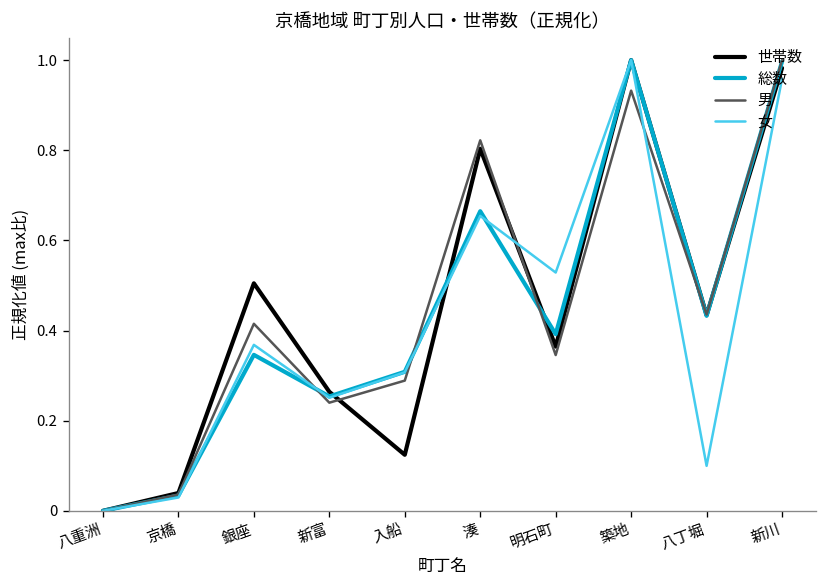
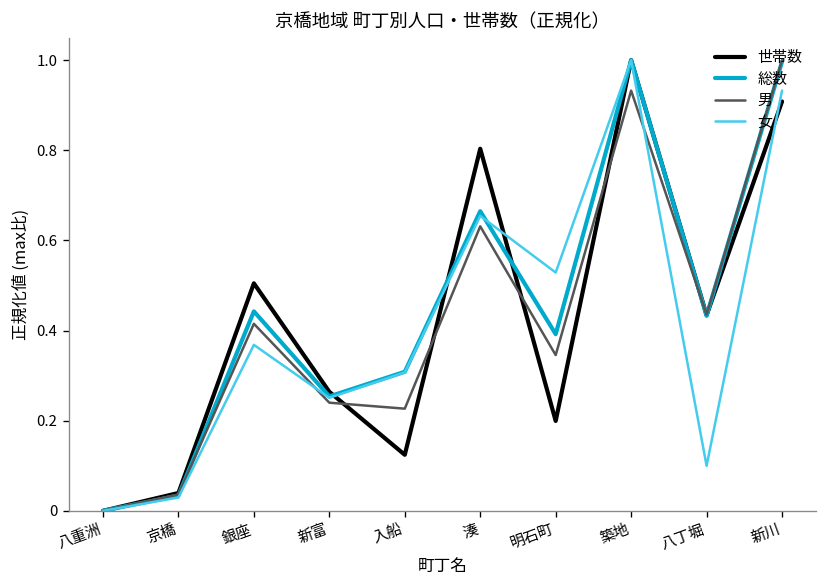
  {
    "世帯数": {
      "銀座": 0.50,
      "新富": 0.26,
      "入船": 0.12,
      "湊": 0.80,
-     "明石町": 0.36,
-     "新川": 0.98
+     "明石町": 0.20,
+     "新川": 0.91
    },
    "総数": {
-     "銀座": 0.35,
+     "銀座": 0.44,
      "湊": 0.66,
      "明石町": 0.39
    },
    "男": {
      "銀座": 0.42,
      "新富": 0.24,
-     "入船": 0.29,
-     "湊": 0.82,
+     "入船": 0.23,
+     "湊": 0.63,
      "明石町": 0.35,
      "築地": 0.93
    },
    "女": {
      "銀座": 0.37,
      "湊": 0.65,
      "明石町": 0.53,
      "八丁堀": 0.10,
-     "新川": 0.96
+     "新川": 0.93
    }
  }
